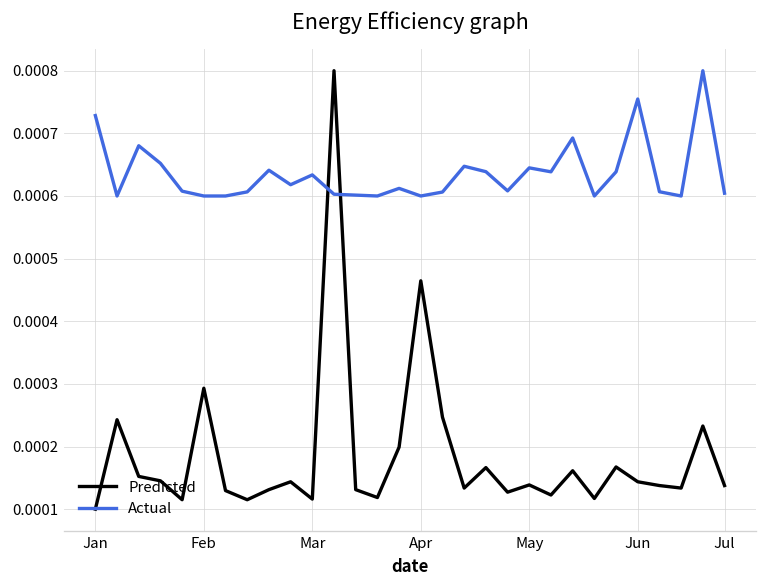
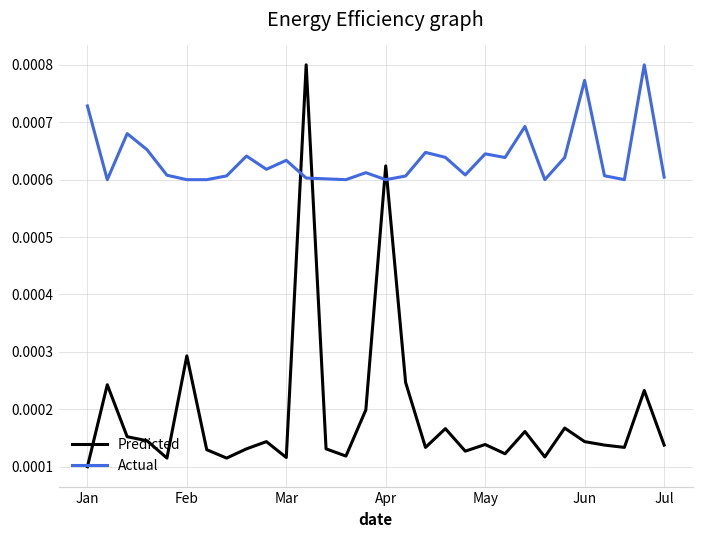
  {
    "Predicted": {
      "Jan": 0.00010,
      "Feb": 0.00029,
      "Mar": 0.00012,
-     "Apr": 0.00046,
+     "Apr": 0.00062,
      "May": 0.00014,
      "Jun": 0.00014,
      "Jul": 0.00014
    },
    "Actual": {
      "Jan": 0.00073,
      "Feb": 0.00060,
      "Mar": 0.00063,
      "Apr": 0.00060,
      "May": 0.00064,
-     "Jun": 0.00075,
+     "Jun": 0.00077,
      "Jul": 0.00060
    }
  }
